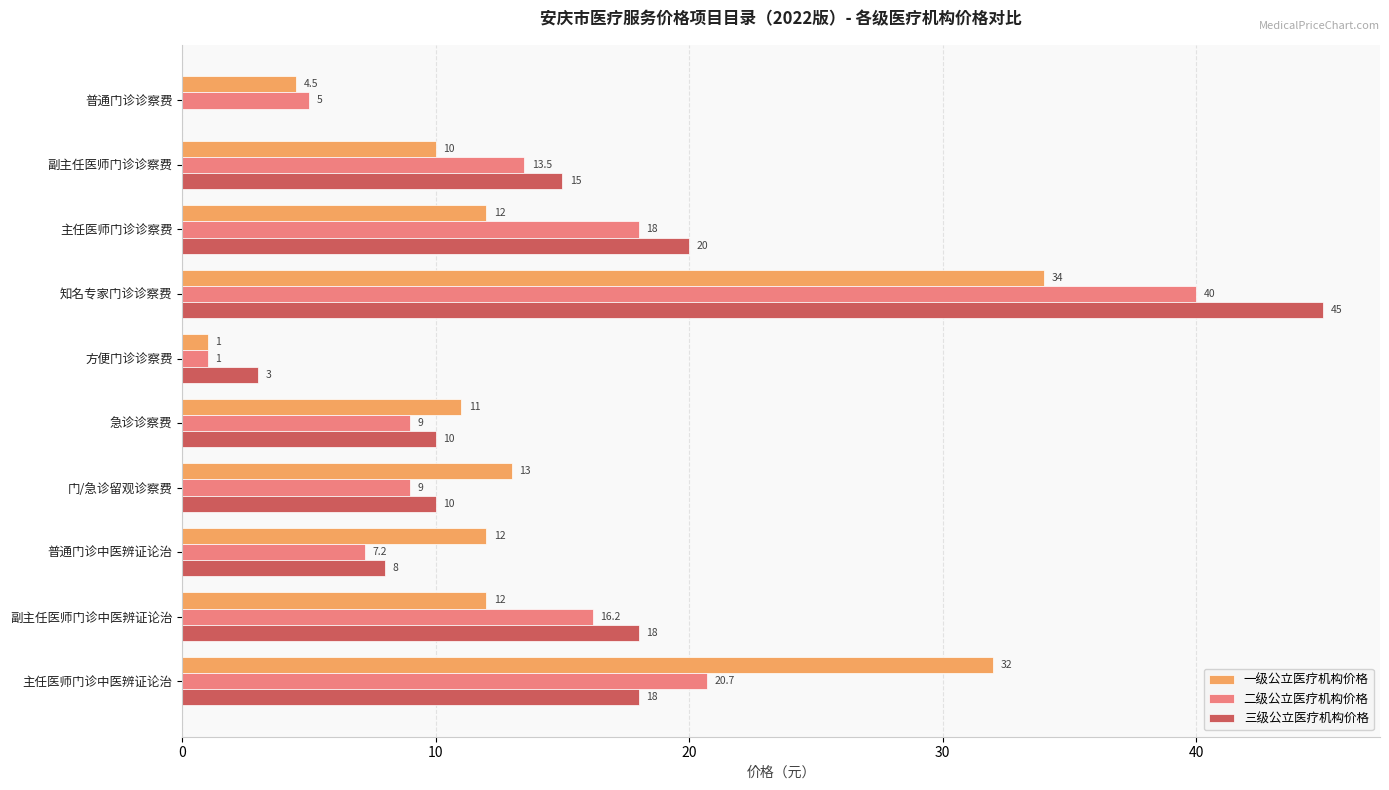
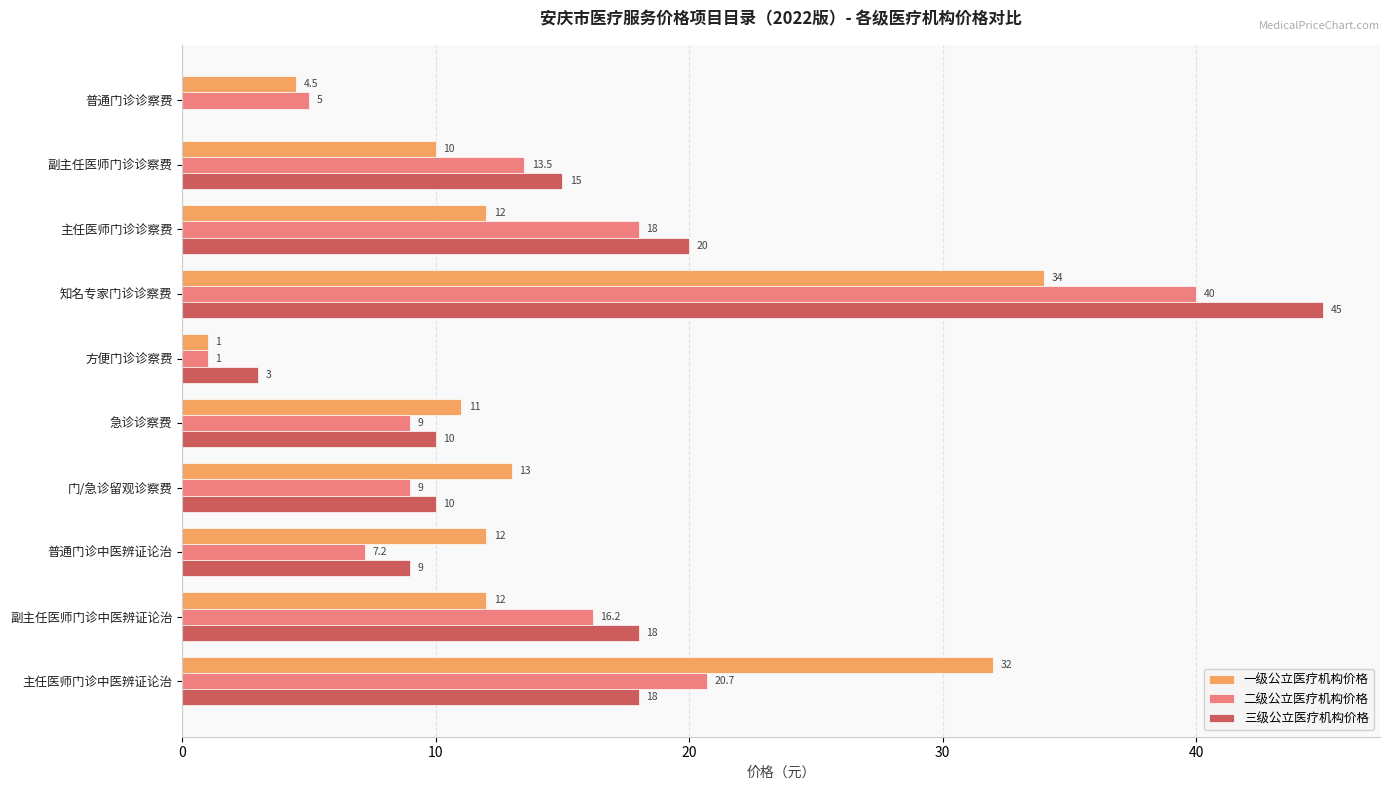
  {
    "三级公立医疗机构价格": {
      "副主任医师门诊诊察费": 15,
      "主任医师门诊诊察费": 20,
      "知名专家门诊诊察费": 45,
      "方便门诊诊察费": 3,
      "急诊诊察费": 10,
      "门/急诊留观诊察费": 10,
-     "普通门诊中医辨证论治": 8,
+     "普通门诊中医辨证论治": 9,
      "副主任医师门诊中医辨证论治": 18,
      "主任医师门诊中医辨证论治": 18
    }
  }
